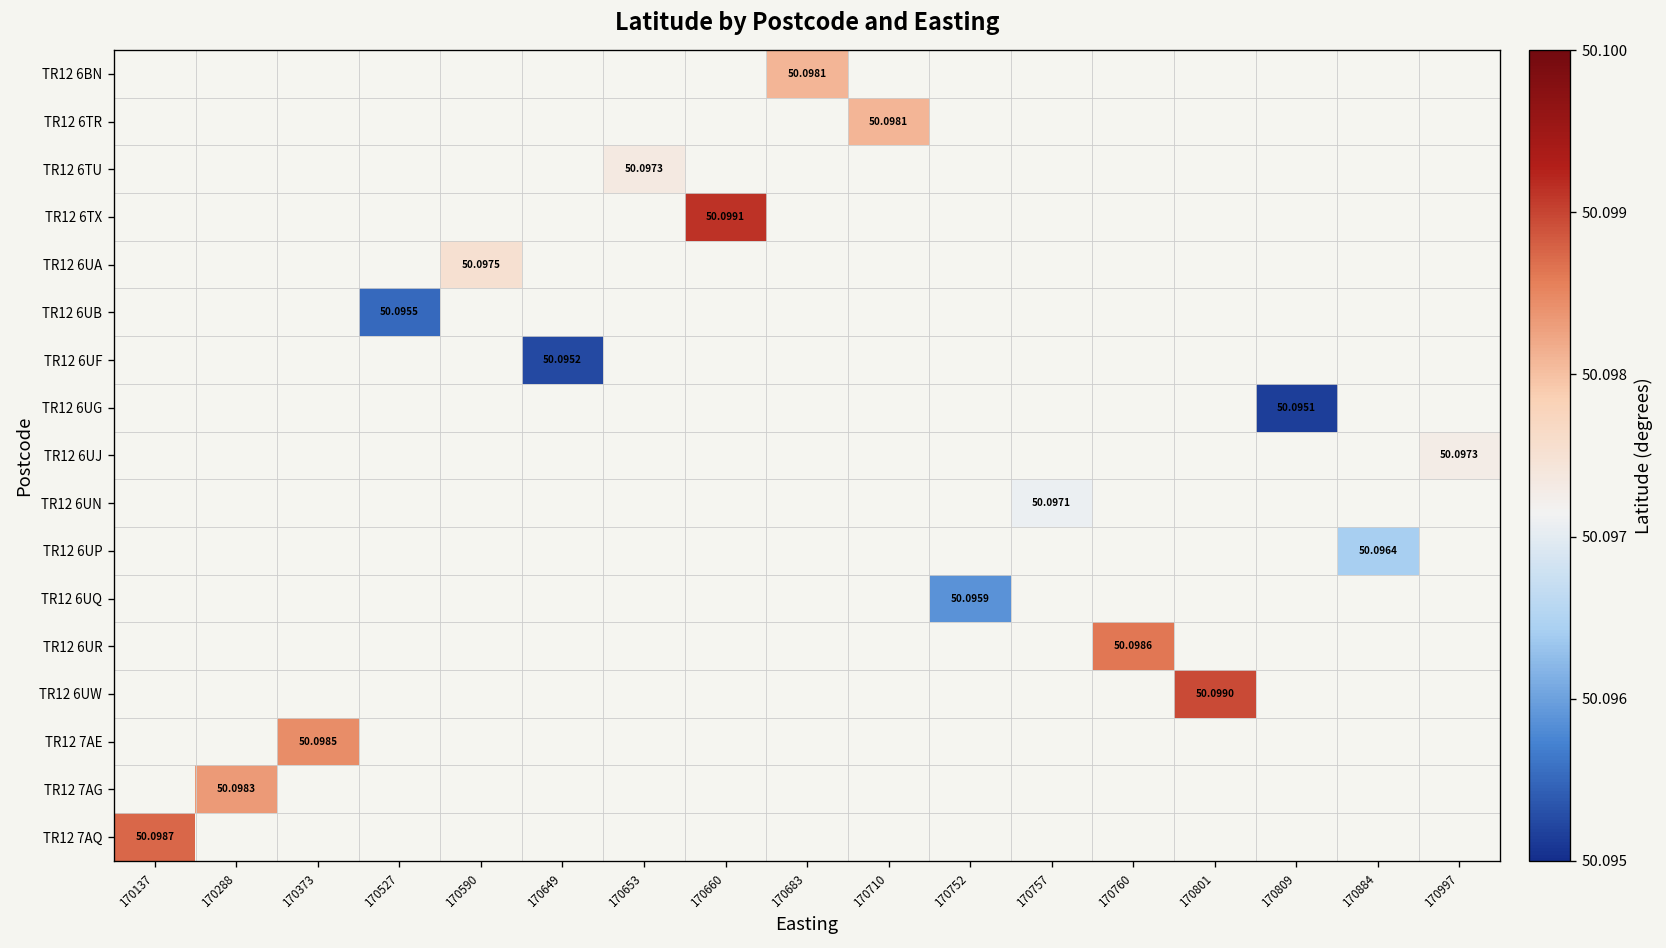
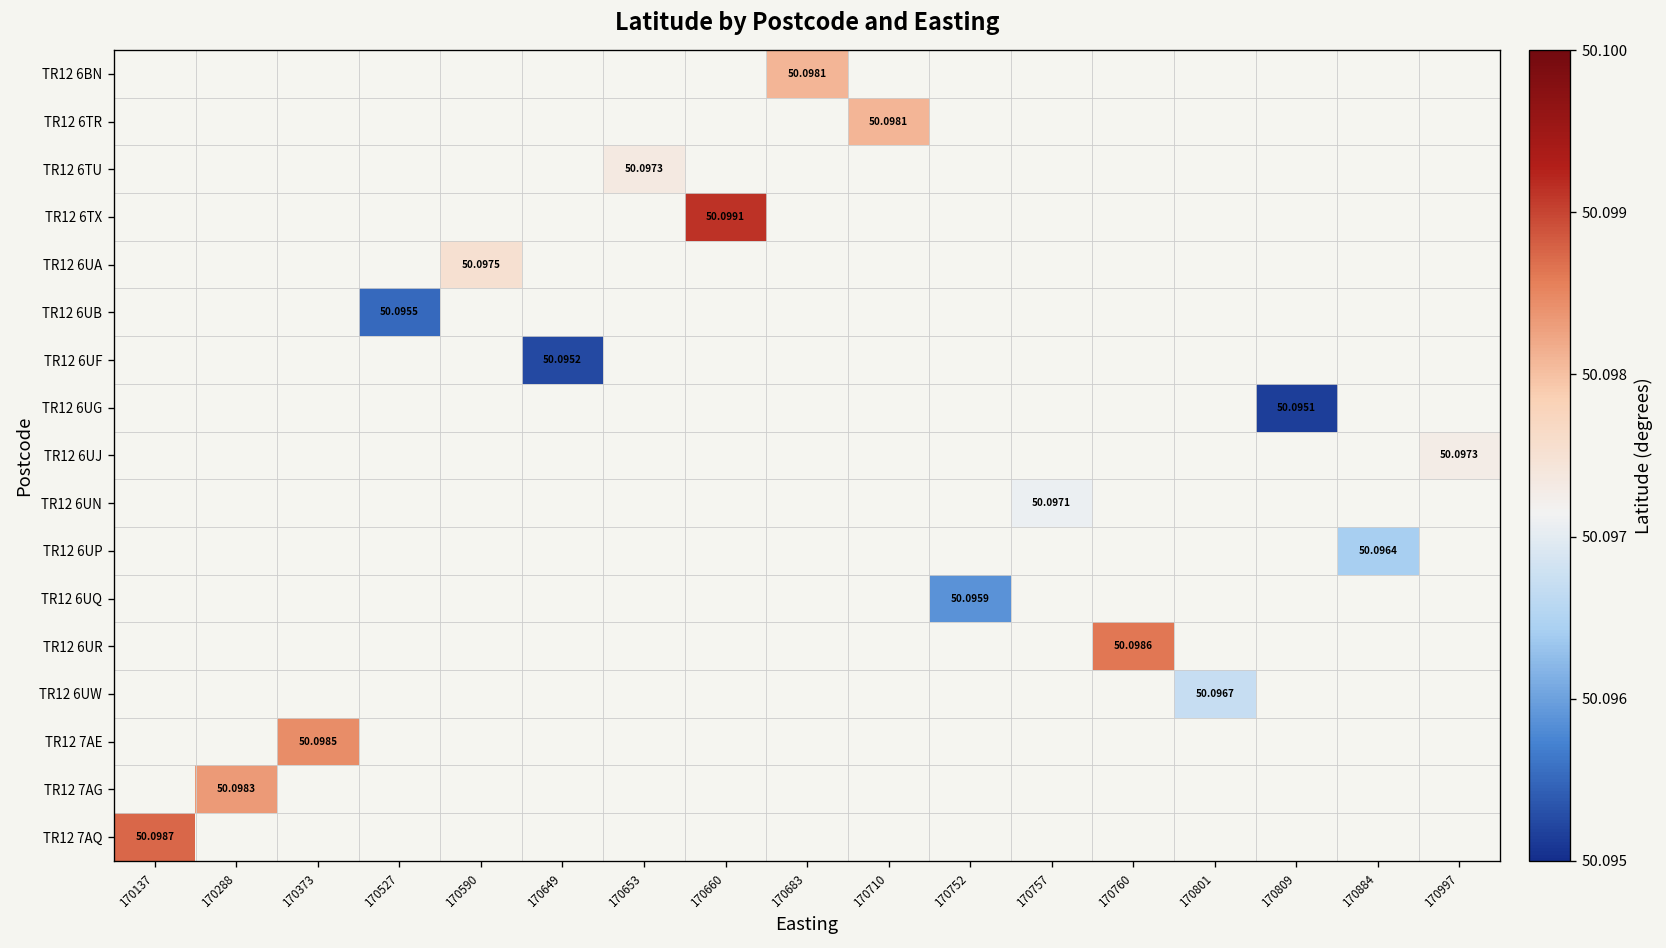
  {
    "TR12 6BN": {
      "170683": 50.0981
    },
    "TR12 6TR": {
      "170710": 50.0981
    },
    "TR12 6TU": {
      "170653": 50.0973
    },
    "TR12 6TX": {
      "170660": 50.0991
    },
    "TR12 6UA": {
      "170590": 50.0975
    },
    "TR12 6UB": {
      "170527": 50.0955
    },
    "TR12 6UF": {
      "170649": 50.0952
    },
    "TR12 6UG": {
      "170809": 50.0951
    },
    "TR12 6UJ": {
      "170997": 50.0973
    },
    "TR12 6UN": {
      "170757": 50.0971
    },
    "TR12 6UP": {
      "170884": 50.0964
    },
    "TR12 6UQ": {
      "170752": 50.0959
    },
    "TR12 6UR": {
      "170760": 50.0986
    },
    "TR12 6UW": {
-     "170801": 50.0990
+     "170801": 50.0967
    },
    "TR12 7AE": {
      "170373": 50.0985
    },
    "TR12 7AG": {
      "170288": 50.0983
    },
    "TR12 7AQ": {
      "170137": 50.0987
    }
  }
